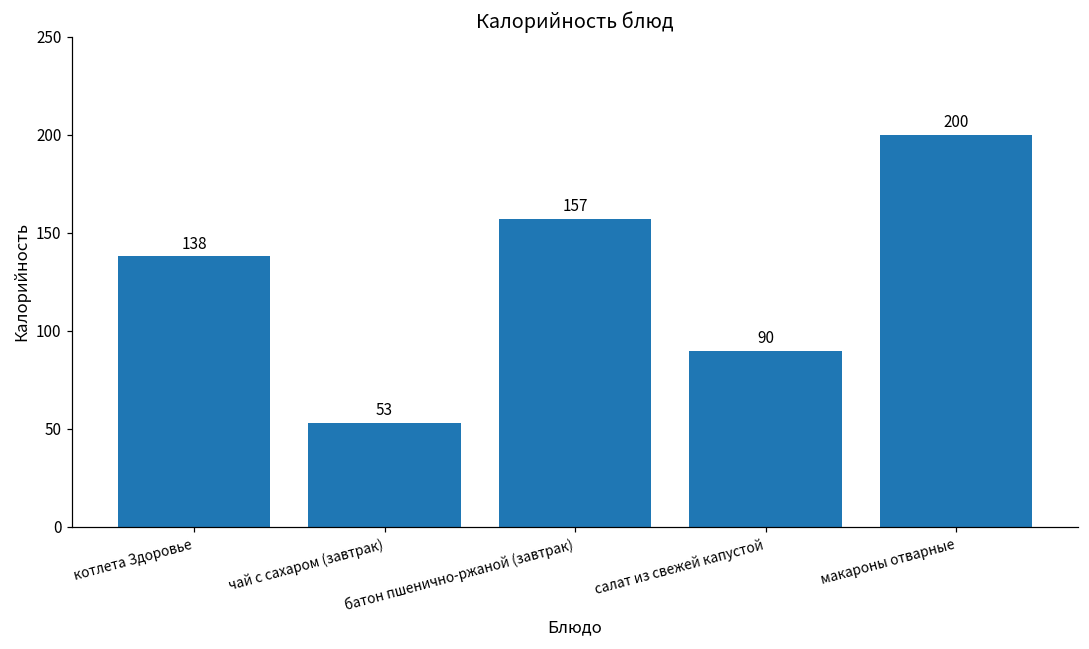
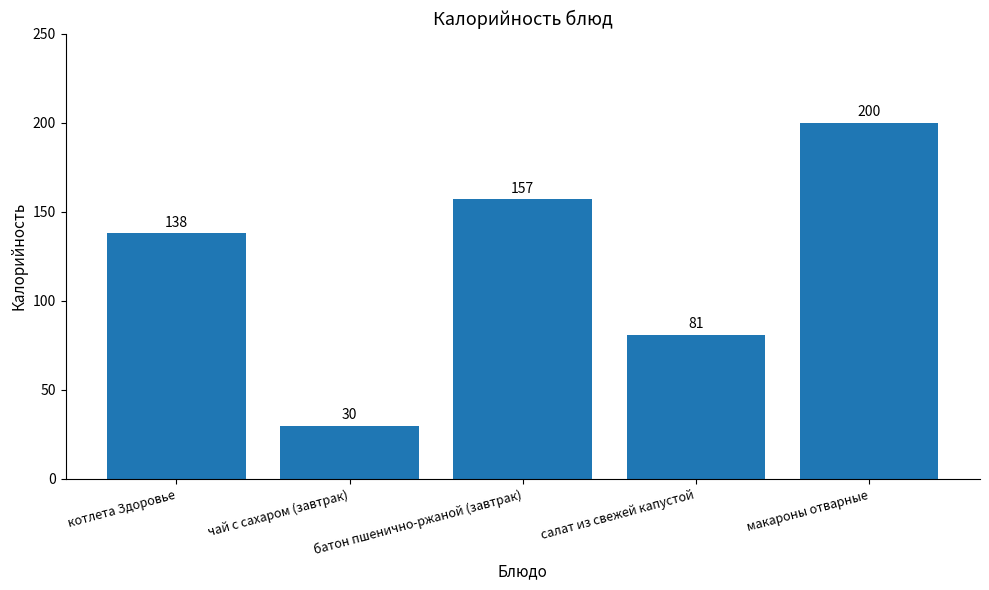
  {
    "котлета Здоровье": 138,
-   "чай с сахаром (завтрак)": 53,
+   "чай с сахаром (завтрак)": 30,
    "батон пшенично-ржаной (завтрак)": 157,
-   "салат из свежей капустой": 90,
+   "салат из свежей капустой": 81,
    "макароны отварные": 200
  }
